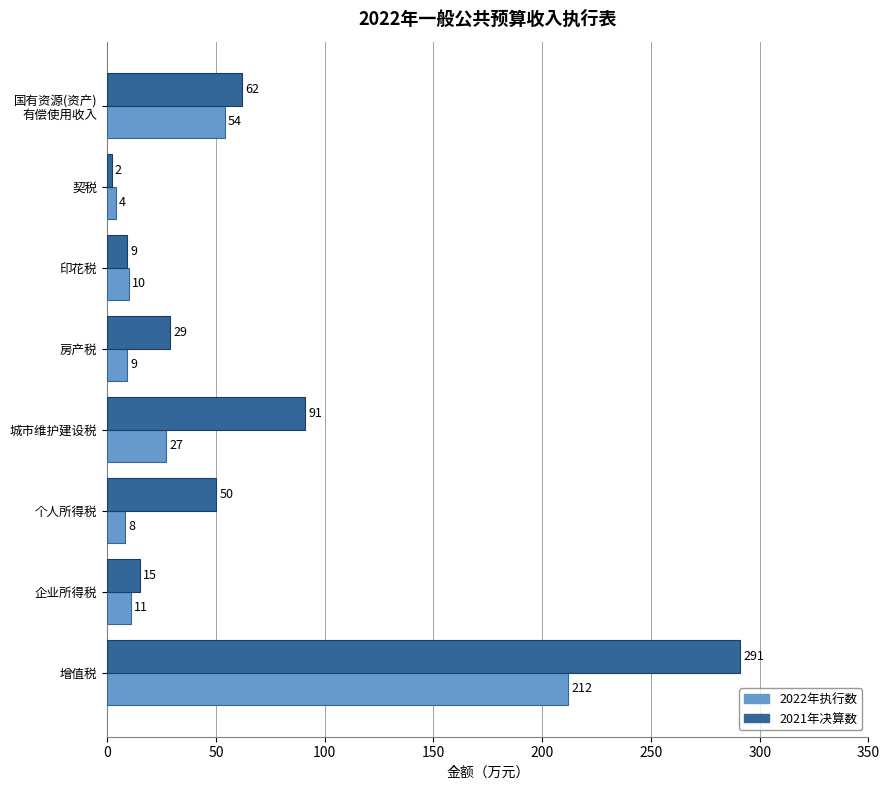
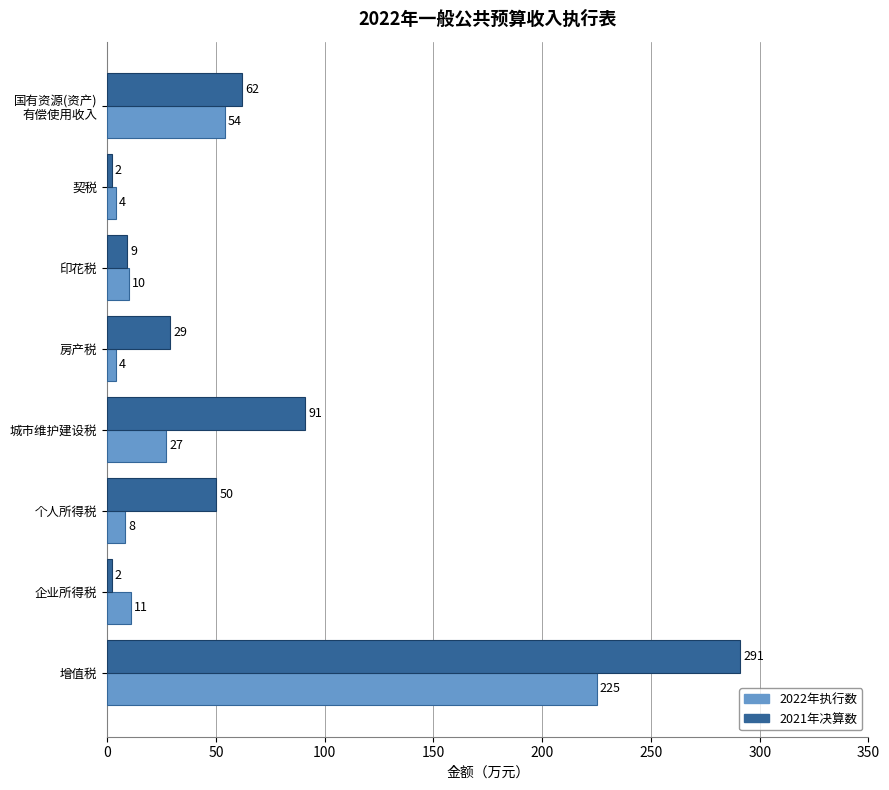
  {
    "2022年执行数": {
      "国有资源(资产) 有偿使用收入": 54,
      "契税": 4,
      "印花税": 10,
-     "房产税": 9,
+     "房产税": 4,
      "城市维护建设税": 27,
      "个人所得税": 8,
      "企业所得税": 11,
-     "增值税": 212
+     "增值税": 225
    },
    "2021年决算数": {
      "国有资源(资产) 有偿使用收入": 62,
      "契税": 2,
      "印花税": 9,
      "房产税": 29,
      "城市维护建设税": 91,
      "个人所得税": 50,
-     "企业所得税": 15,
+     "企业所得税": 2,
      "增值税": 291
    }
  }
